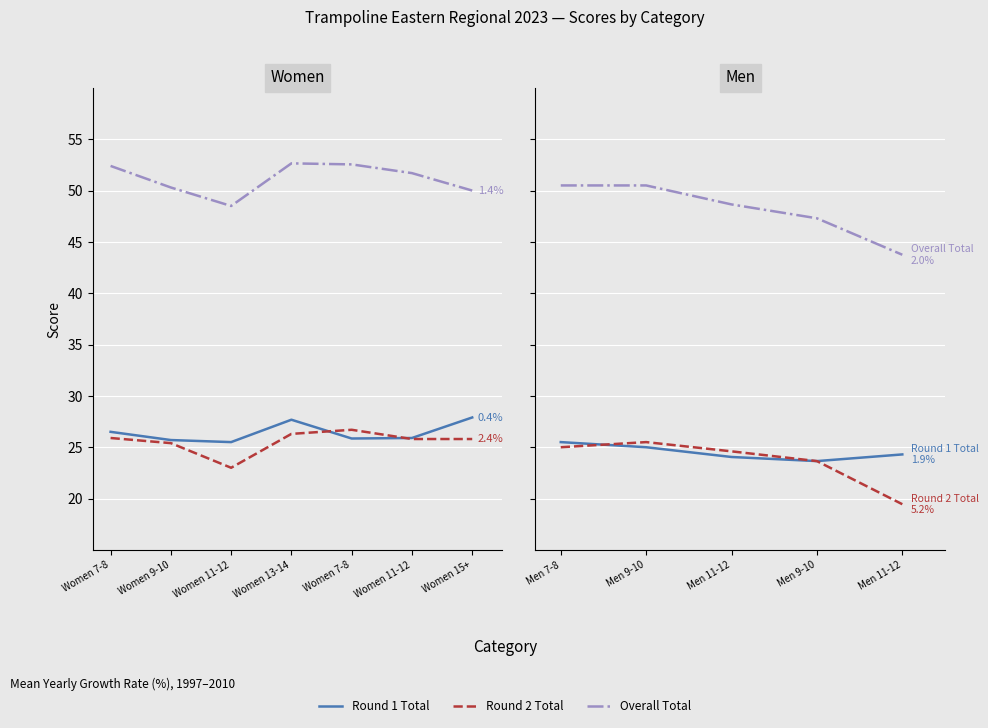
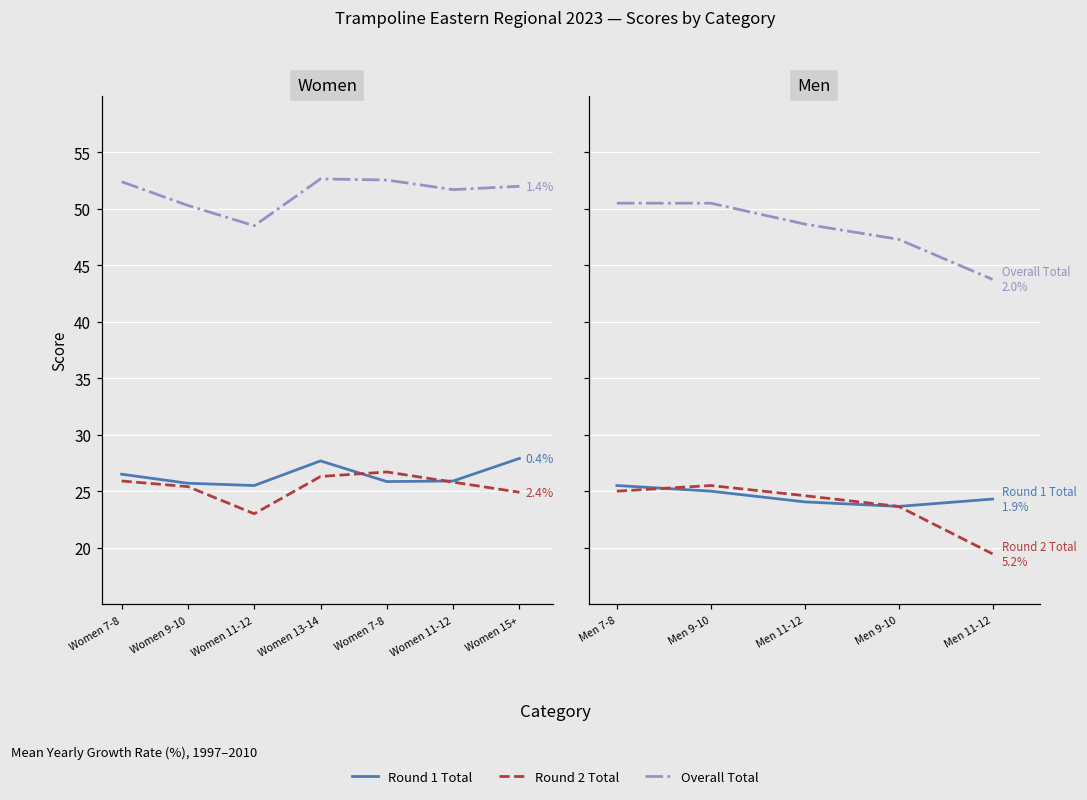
  {
    "Women": {
      "Round 1 Total": {
        "Women 9-10": 25.7,
        "Women 13-14": 27.7
      },
      "Round 2 Total": {
        "Women 9-10": 25.4,
        "Women 13-14": 26.3,
-       "Women 15+": 25.8
+       "Women 15+": 24.9
      },
      "Overall Total": {
        "Women 9-10": 50.3,
        "Women 13-14": 52.7,
-       "Women 15+": 50
+       "Women 15+": 52
      }
    }
  }
